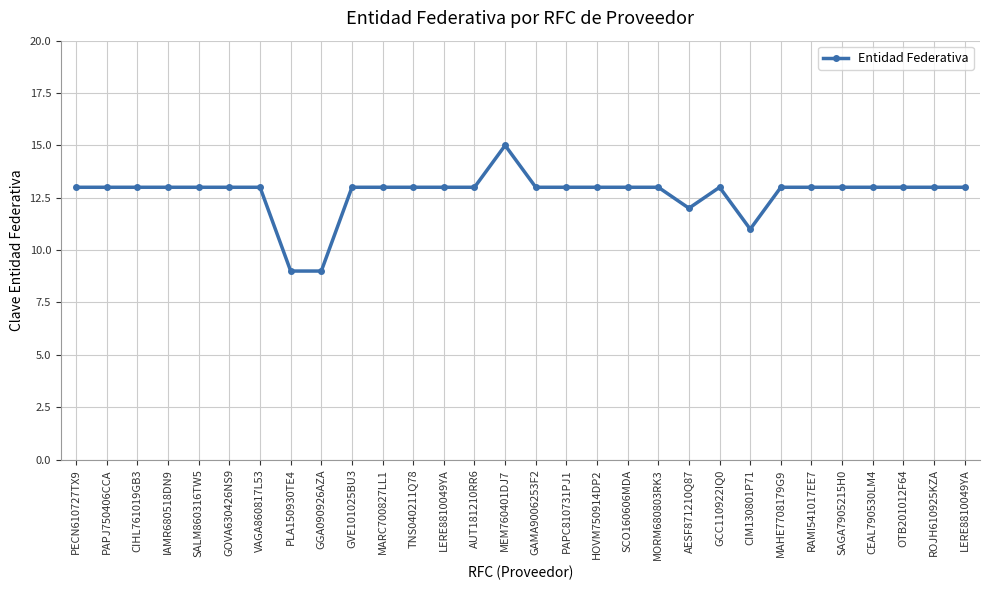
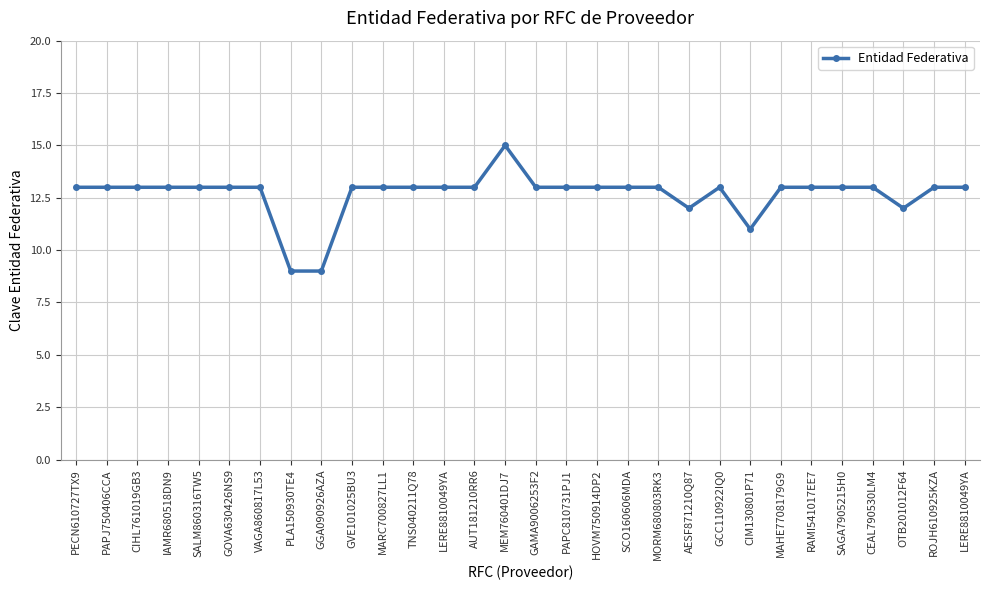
  {
    "PECN610727TX9": 13,
    "PAPJ750406CCA": 13,
    "CIHL761019GB3": 13,
    "IAMR680518DN9": 13,
    "SALM860316TW5": 13,
    "GOVA630426NS9": 13,
    "VAGA860817L53": 13,
    "PLA150930TE4": 9,
    "GGA090926AZA": 9,
    "GVE101025BU3": 13,
    "MARC700827LL1": 13,
    "TNS040211Q78": 13,
    "AUT181210RR6": 13,
    "MEM760401DJ7": 15,
    "GAMA9006253F2": 13,
    "PAPC810731PJ1": 13,
    "HOVM750914DP2": 13,
    "SCO160606MDA": 13,
    "MORM680803RK3": 13,
    "AESF871210Q87": 12,
    "GCC110922IQ0": 13,
    "CIM130801P71": 11,
    "MAHE7708179G9": 13,
    "RAMI541017EE7": 13,
    "SAGA7905215H0": 13,
    "CEAL790530LM4": 13,
-   "OTB201012F64": 13,
+   "OTB201012F64": 12,
    "ROJH610925KZA": 13
  }
